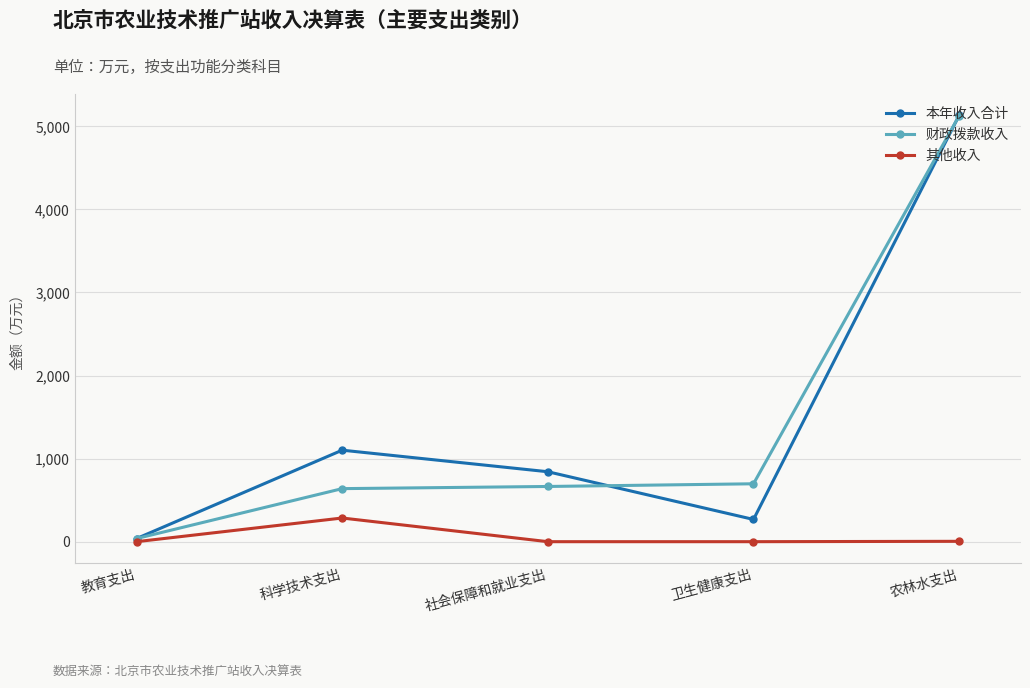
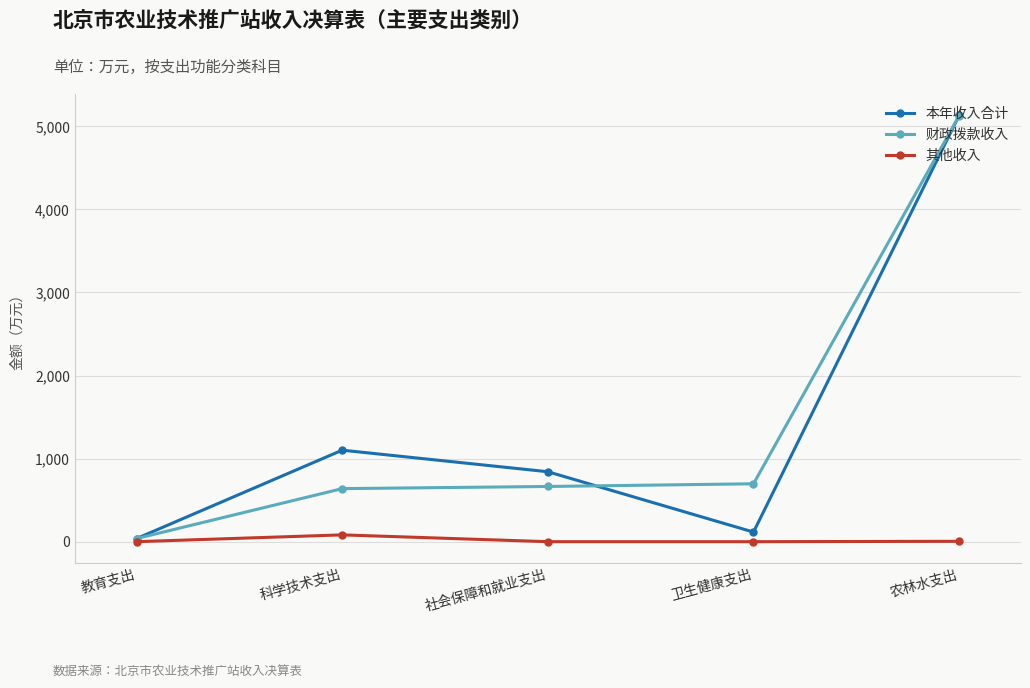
  {
    "本年收入合计": {
      "科学技术支出": "1,100",
      "社会保障和就业支出": "800",
-     "卫生健康支出": "300"
+     "卫生健康支出": "100"
    },
    "财政拨款收入": {
      "科学技术支出": "600",
      "社会保障和就业支出": "700",
      "卫生健康支出": "700"
    },
    "其他收入": {
      "教育支出": "0",
-     "科学技术支出": "300",
+     "科学技术支出": "100",
      "社会保障和就业支出": "0",
      "卫生健康支出": "0",
      "农林水支出": "0"
    }
  }
